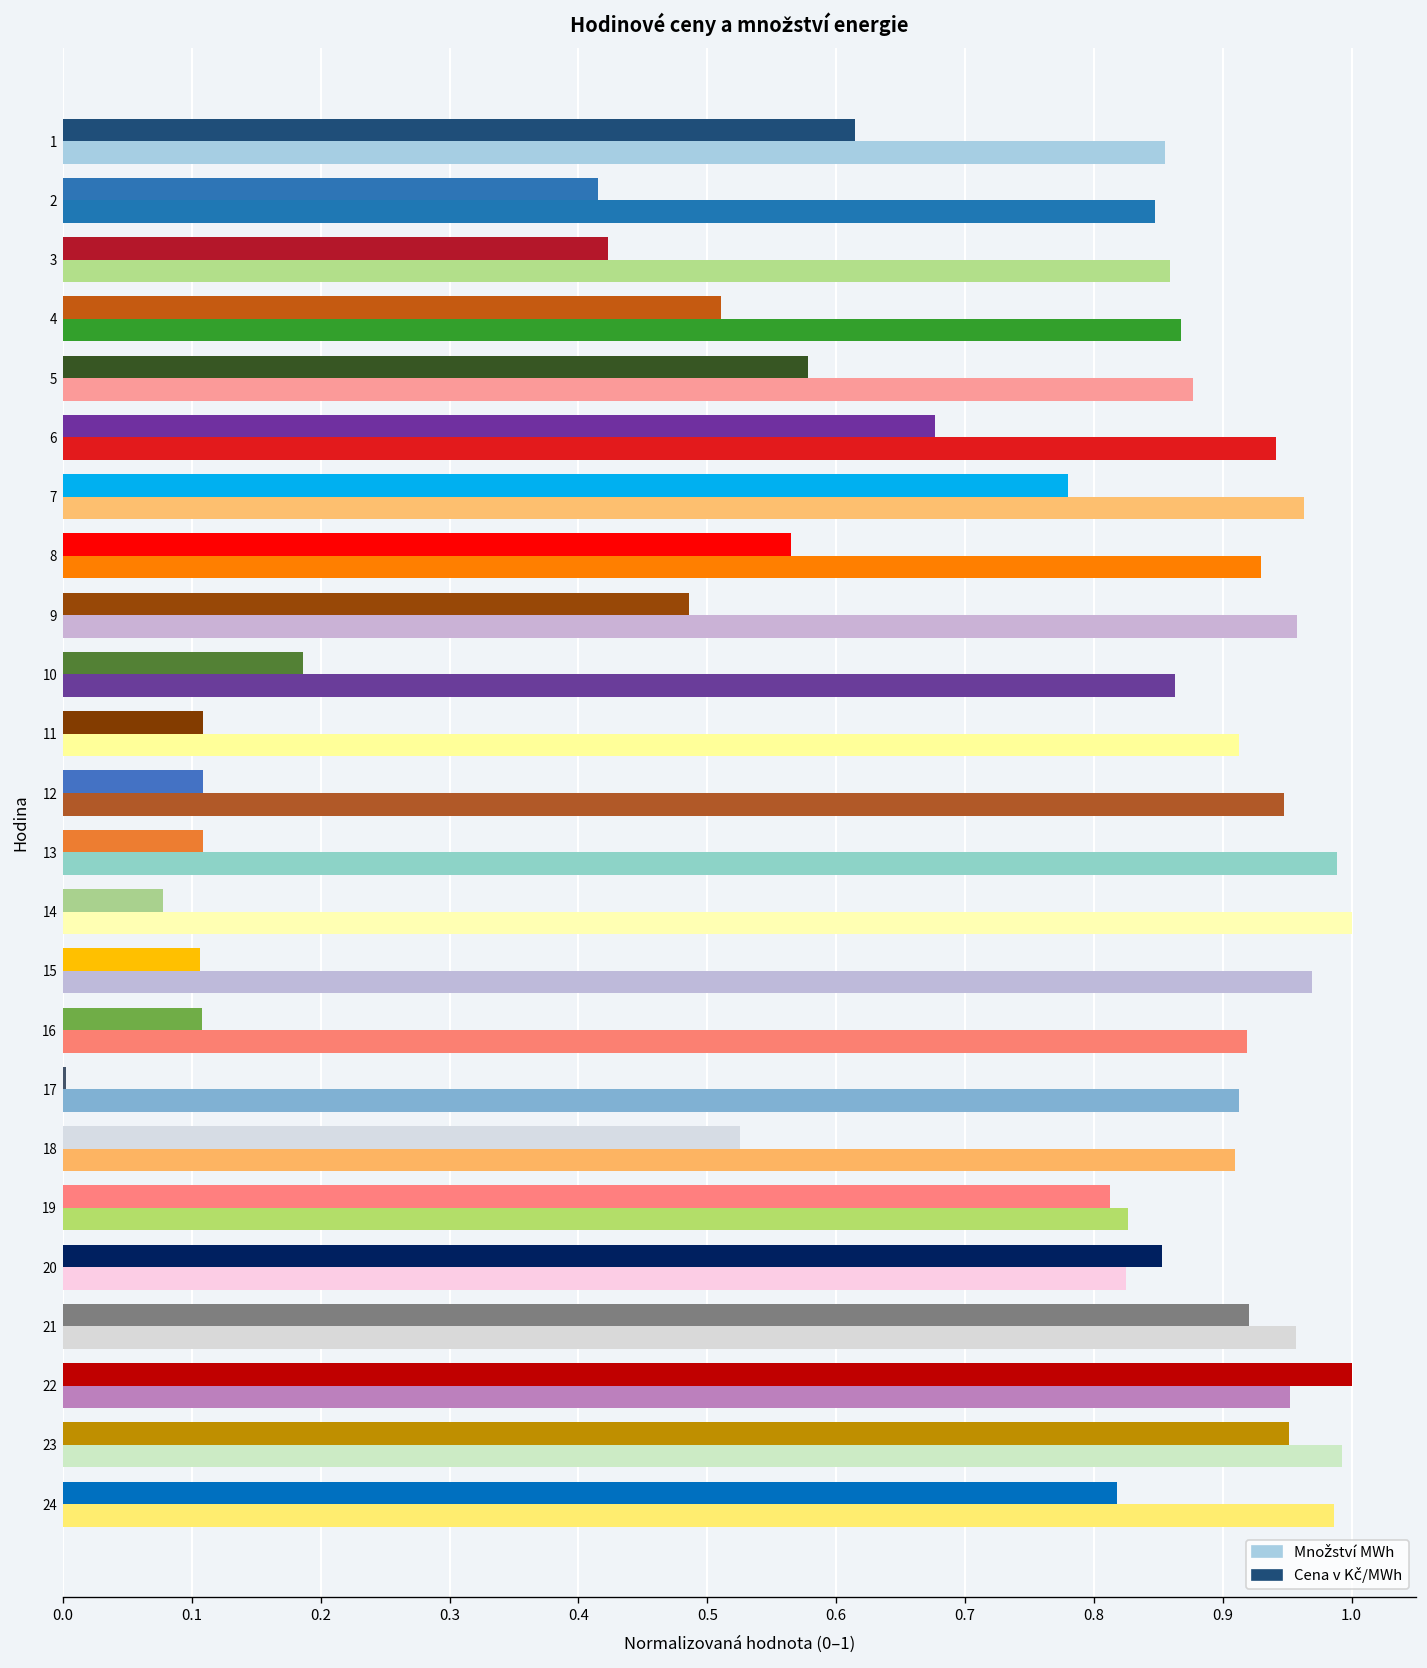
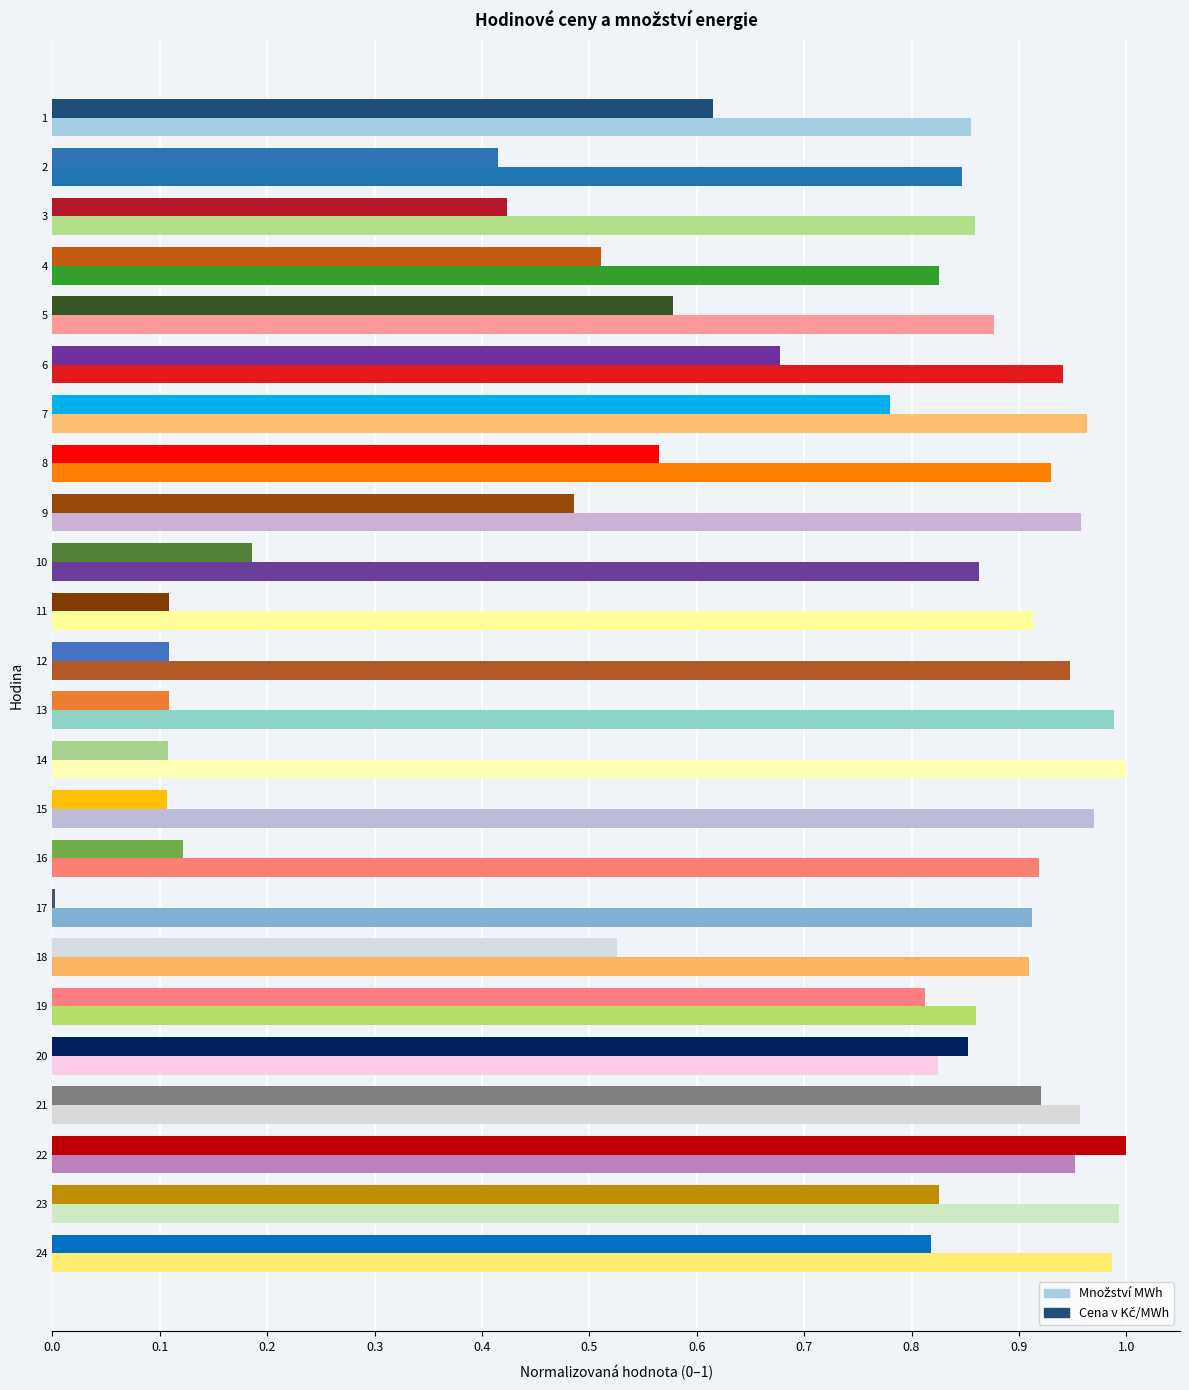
  {
    "Množství MWh": {
      "1": 0.855,
      "2": 0.847,
      "3": 0.859,
-     "4": 0.867,
+     "4": 0.826,
      "5": 0.877,
      "6": 0.941,
      "7": 0.963,
      "8": 0.930,
      "9": 0.958,
      "10": 0.863,
      "11": 0.913,
      "12": 0.947,
      "13": 0.989,
      "14": 1.000,
      "15": 0.970,
      "16": 0.919,
      "17": 0.912,
      "18": 0.910,
-     "19": 0.826,
+     "19": 0.860,
      "20": 0.825,
      "21": 0.957,
      "22": 0.952,
      "23": 0.993,
      "24": 0.987
    },
    "Cena v Kč/MWh": {
      "1": 0.615,
      "2": 0.415,
      "3": 0.423,
      "4": 0.511,
      "5": 0.578,
      "6": 0.677,
      "7": 0.780,
      "8": 0.565,
      "9": 0.486,
      "10": 0.186,
      "11": 0.109,
      "12": 0.109,
      "13": 0.109,
-     "14": 0.078,
+     "14": 0.108,
      "15": 0.106,
-     "16": 0.108,
+     "16": 0.121,
      "18": 0.526,
      "19": 0.813,
      "20": 0.853,
      "21": 0.921,
      "22": 1.000,
-     "23": 0.951,
+     "23": 0.825,
      "24": 0.818
    }
  }
